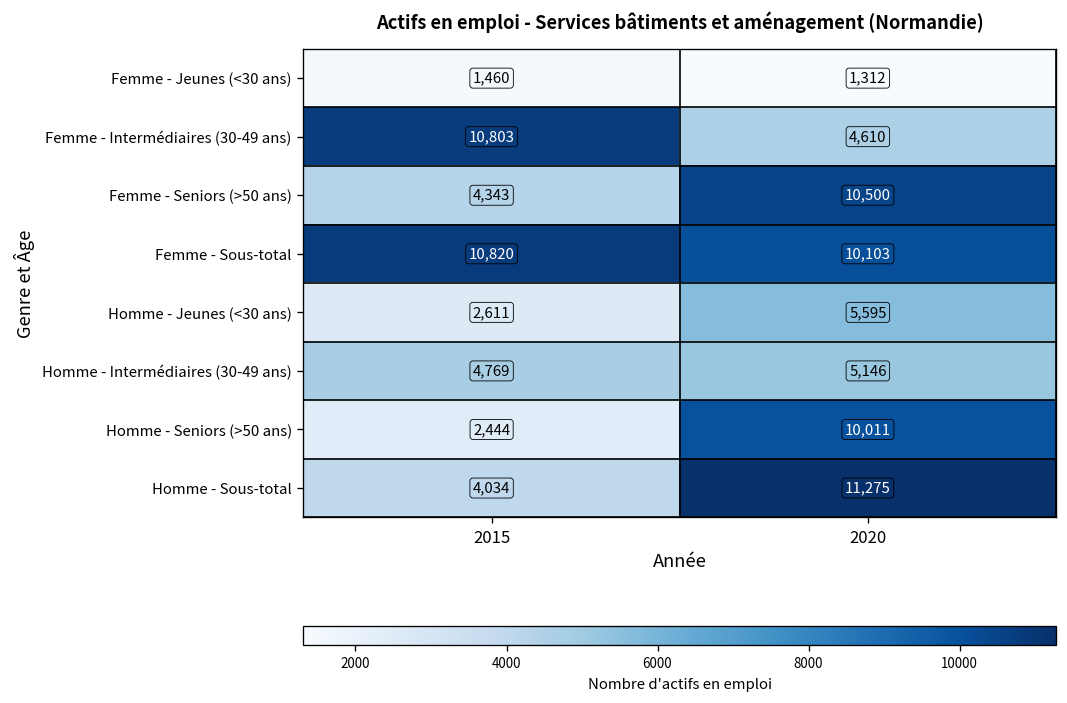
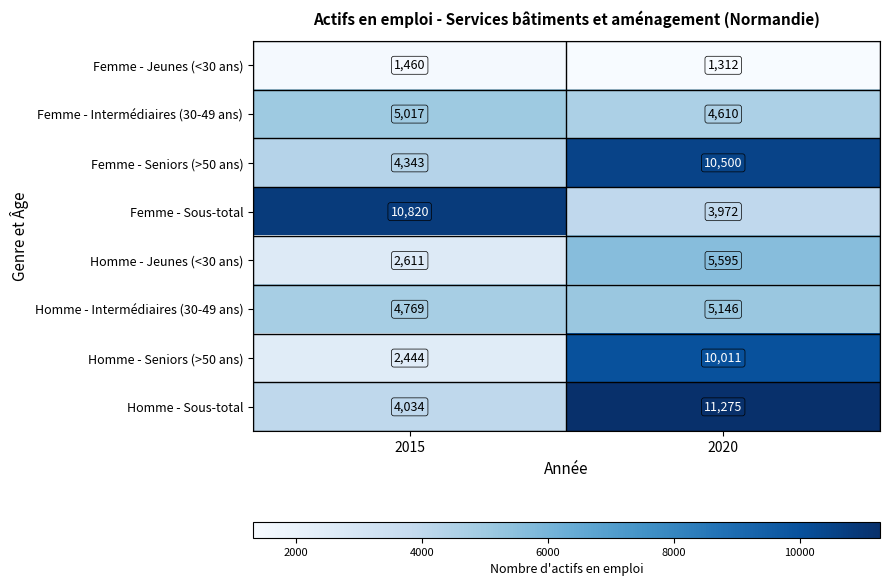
  {
    "Femme - Intermédiaires (30-49 ans)": {
-     "2015": "10,803"
+     "2015": "5,017"
    },
    "Femme - Sous-total": {
-     "2020": "10,103"
+     "2020": "3,972"
    }
  }
